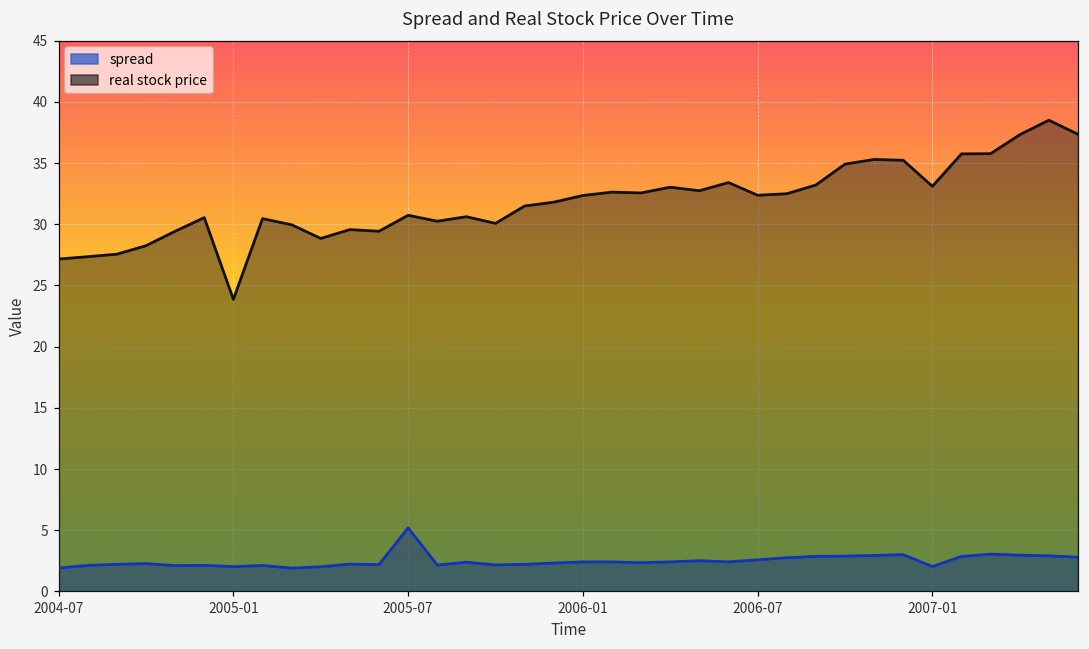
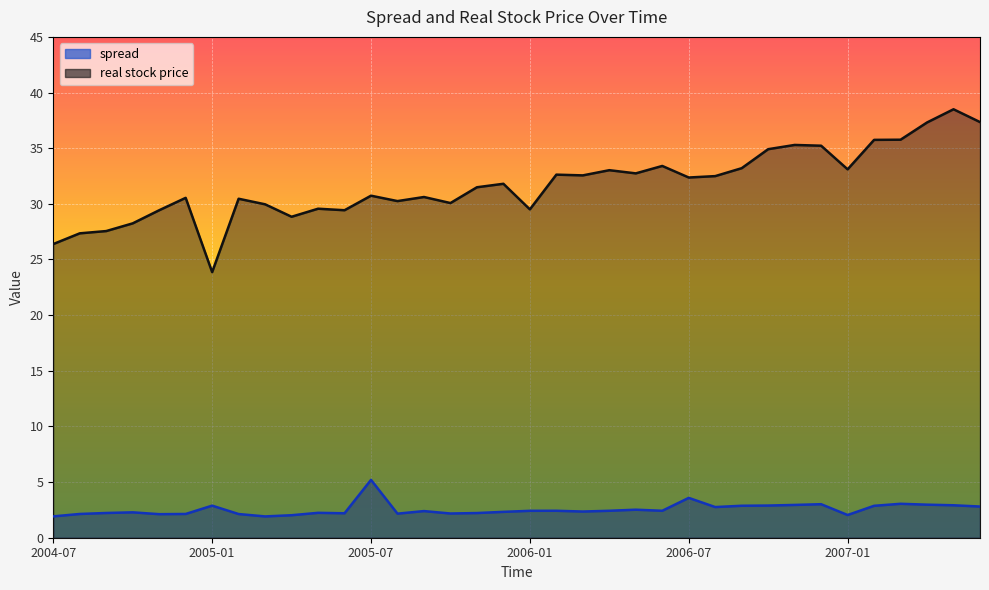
  {
    "spread": {
      "2004-07": 1.9,
-     "2005-01": 2.0,
+     "2005-01": 2.9,
      "2005-07": 5.2,
      "2006-01": 2.4,
-     "2006-07": 2.6,
+     "2006-07": 3.6,
      "2007-01": 2.0
    },
    "real stock price": {
-     "2004-07": 27.2,
+     "2004-07": 26.4,
      "2005-01": 23.9,
      "2005-07": 30.7,
-     "2006-01": 32.3,
+     "2006-01": 29.5,
      "2006-07": 32.4,
      "2007-01": 33.1
    }
  }
